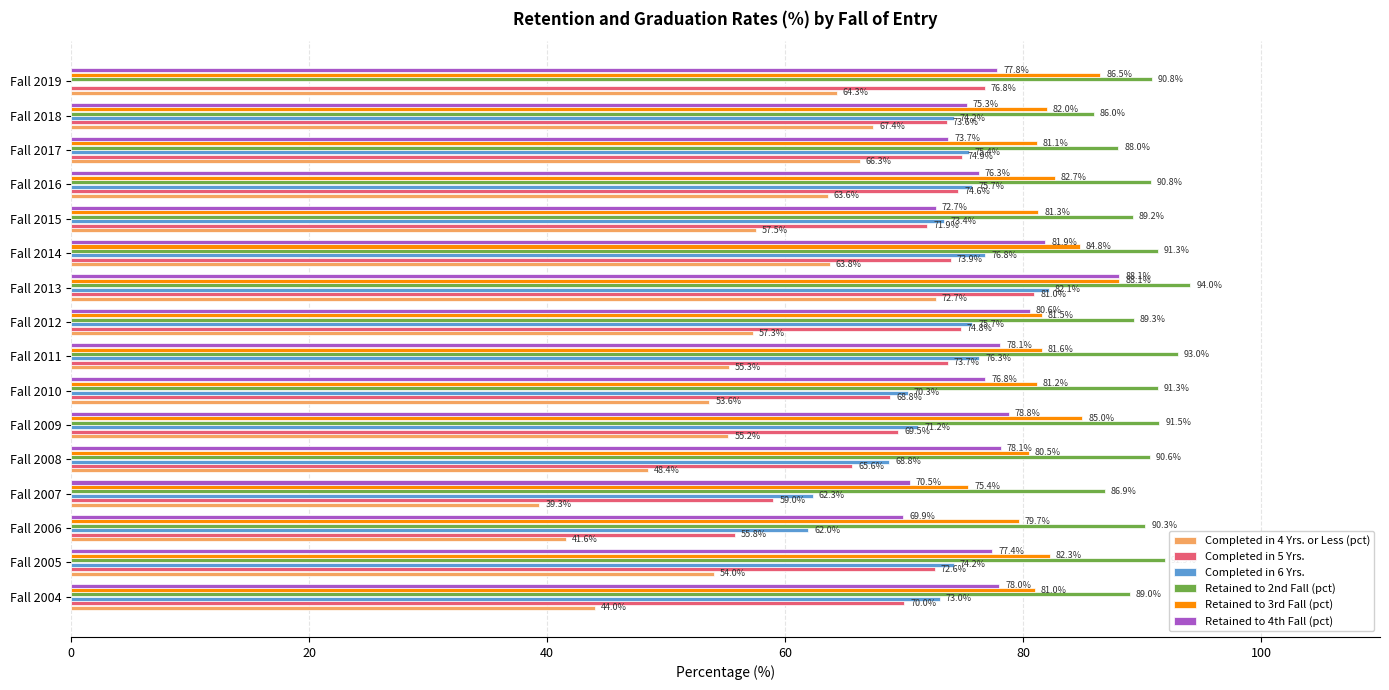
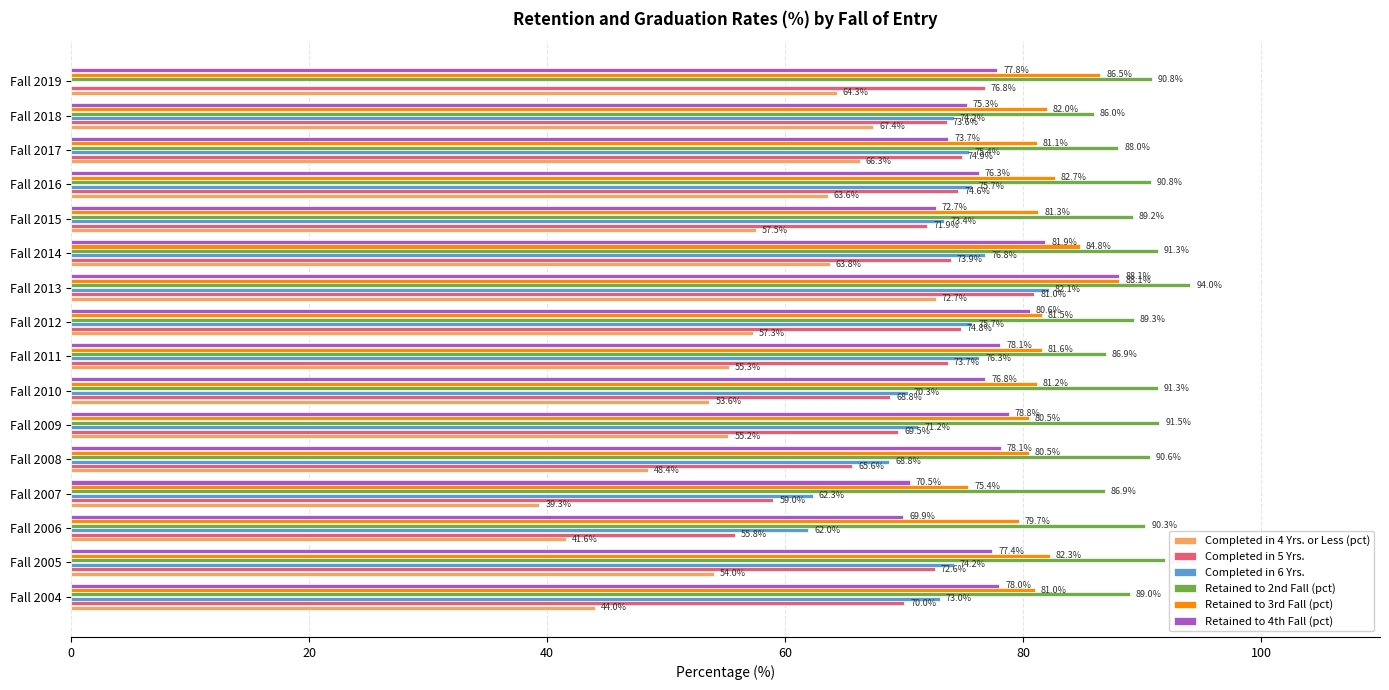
  {
    "Completed in 4 Yrs. or Less (pct)": {
      "Fall 2019": "64.3%",
      "Fall 2018": "67.4%",
      "Fall 2017": "66.3%",
      "Fall 2016": "63.6%",
      "Fall 2015": "57.5%",
      "Fall 2014": "63.8%",
      "Fall 2013": "72.7%",
      "Fall 2012": "57.3%",
      "Fall 2011": "55.3%",
      "Fall 2010": "53.6%",
      "Fall 2009": "55.2%",
      "Fall 2008": "48.4%",
      "Fall 2007": "39.3%",
      "Fall 2006": "41.6%",
      "Fall 2005": "54.0%",
      "Fall 2004": "44.0%"
    },
    "Completed in 5 Yrs.": {
      "Fall 2019": "76.8%",
      "Fall 2014": "73.9%",
      "Fall 2011": "73.7%",
      "Fall 2009": "69.5%",
      "Fall 2008": "65.6%",
      "Fall 2007": "59.0%",
      "Fall 2006": "55.8%",
      "Fall 2005": "72.6%",
      "Fall 2004": "70.0%"
    },
    "Completed in 6 Yrs.": {
      "Fall 2014": "76.8%",
      "Fall 2011": "76.3%",
      "Fall 2009": "71.2%",
      "Fall 2008": "68.8%",
      "Fall 2007": "62.3%",
      "Fall 2006": "62.0%",
      "Fall 2005": "74.2%",
      "Fall 2004": "73.0%"
    },
    "Retained to 2nd Fall (pct)": {
      "Fall 2019": "90.8%",
      "Fall 2018": "86.0%",
      "Fall 2017": "88.0%",
      "Fall 2016": "90.8%",
      "Fall 2015": "89.2%",
      "Fall 2014": "91.3%",
      "Fall 2013": "94.0%",
      "Fall 2012": "89.3%",
-     "Fall 2011": "93.0%",
+     "Fall 2011": "86.9%",
      "Fall 2010": "91.3%",
      "Fall 2009": "91.5%",
      "Fall 2008": "90.6%",
      "Fall 2007": "86.9%",
      "Fall 2006": "90.3%",
      "Fall 2004": "89.0%"
    },
    "Retained to 3rd Fall (pct)": {
      "Fall 2019": "86.5%",
      "Fall 2018": "82.0%",
      "Fall 2017": "81.1%",
      "Fall 2016": "82.7%",
      "Fall 2015": "81.3%",
      "Fall 2014": "84.8%",
      "Fall 2011": "81.6%",
      "Fall 2010": "81.2%",
-     "Fall 2009": "85.0%",
+     "Fall 2009": "80.5%",
      "Fall 2008": "80.5%",
      "Fall 2007": "75.4%",
      "Fall 2006": "79.7%",
      "Fall 2005": "82.3%",
      "Fall 2004": "81.0%"
    },
    "Retained to 4th Fall (pct)": {
      "Fall 2019": "77.8%",
      "Fall 2018": "75.3%",
      "Fall 2017": "73.7%",
      "Fall 2016": "76.3%",
      "Fall 2015": "72.7%",
      "Fall 2014": "81.9%",
      "Fall 2011": "78.1%",
      "Fall 2010": "76.8%",
      "Fall 2009": "78.8%",
      "Fall 2008": "78.1%",
      "Fall 2007": "70.5%",
      "Fall 2006": "69.9%",
      "Fall 2005": "77.4%",
      "Fall 2004": "78.0%"
    }
  }
